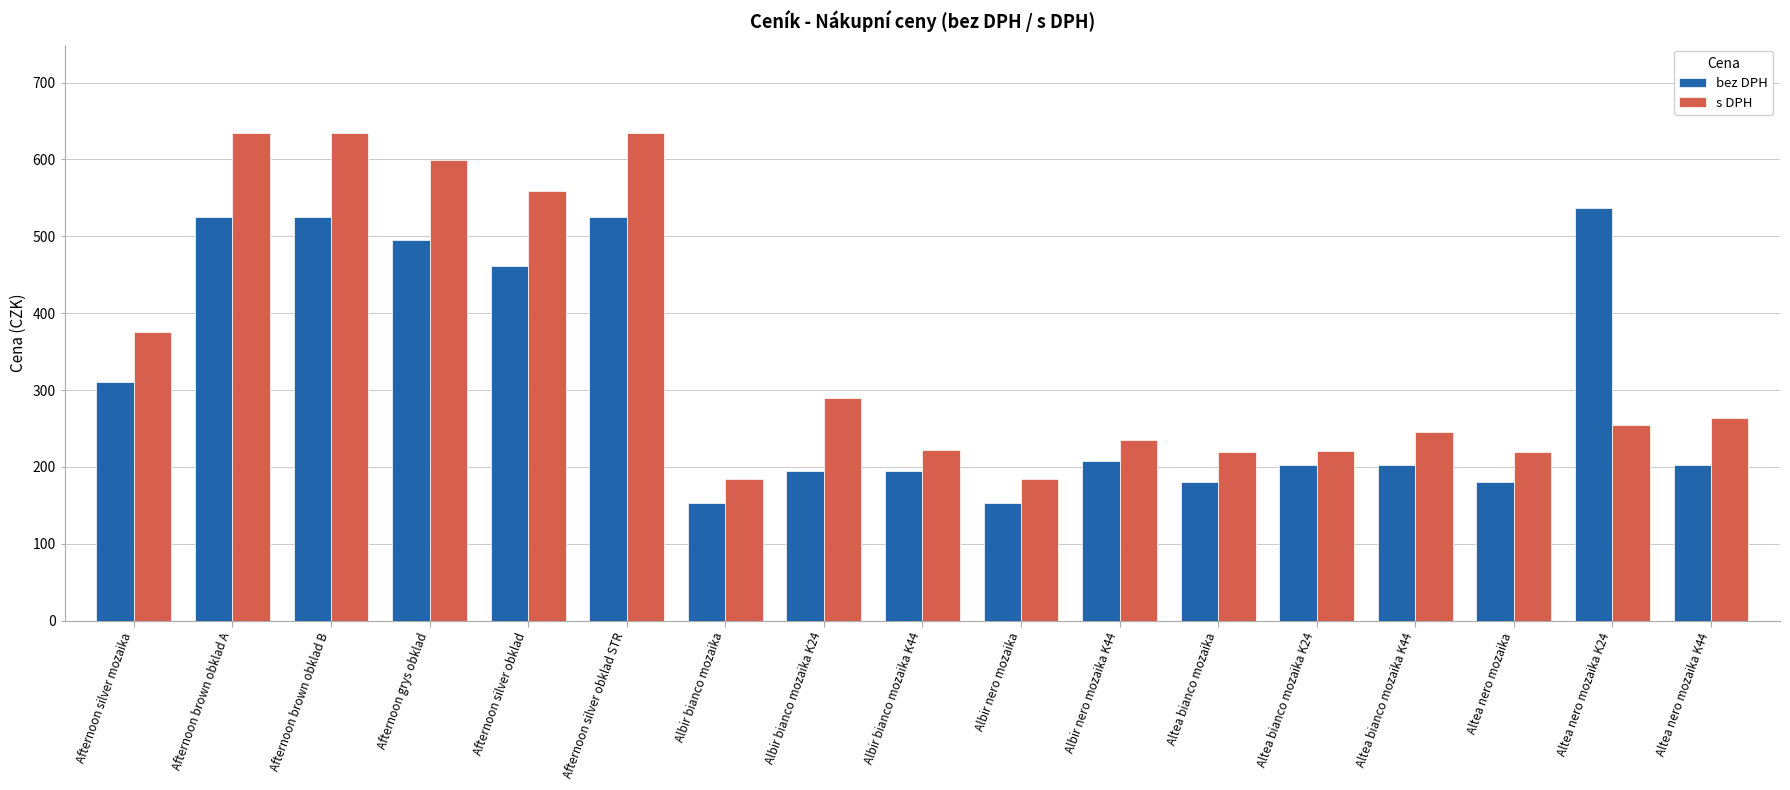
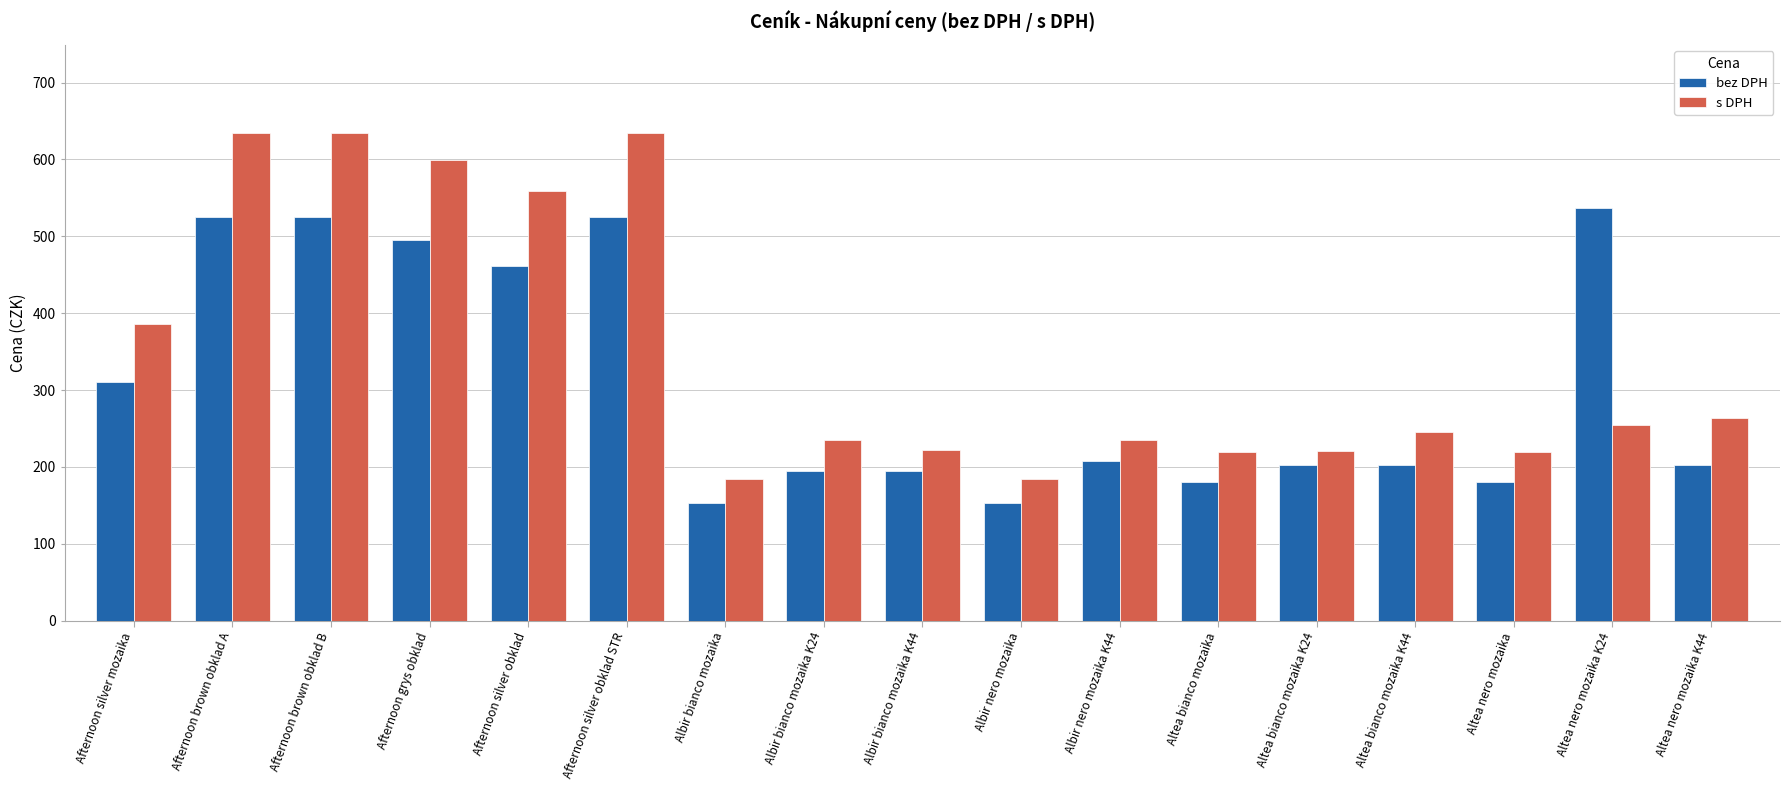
  {
    "bez DPH": {
      "Afternoon silver mozaika": 310,
      "Afternoon brown obklad A": 520,
      "Afternoon brown obklad B": 520,
      "Afternoon grys obklad": 500,
      "Afternoon silver obklad": 460,
      "Afternoon silver obklad STR": 520,
      "Albir bianco mozaika": 150,
      "Albir bianco mozaika K24": 190,
      "Albir bianco mozaika K44": 190,
      "Albir nero mozaika": 150,
      "Albir nero mozaika K44": 210,
      "Altea bianco mozaika": 180,
      "Altea bianco mozaika K24": 200,
      "Altea bianco mozaika K44": 200,
      "Altea nero mozaika": 180,
      "Altea nero mozaika K24": 540,
      "Altea nero mozaika K44": 200
    },
    "s DPH": {
-     "Afternoon silver mozaika": 380,
+     "Afternoon silver mozaika": 390,
      "Afternoon brown obklad A": 640,
      "Afternoon brown obklad B": 640,
      "Afternoon grys obklad": 600,
      "Afternoon silver obklad": 560,
      "Afternoon silver obklad STR": 640,
      "Albir bianco mozaika": 190,
-     "Albir bianco mozaika K24": 290,
+     "Albir bianco mozaika K24": 240,
      "Albir bianco mozaika K44": 220,
      "Albir nero mozaika": 190,
      "Albir nero mozaika K44": 240,
      "Altea bianco mozaika": 220,
      "Altea bianco mozaika K24": 220,
      "Altea bianco mozaika K44": 250,
      "Altea nero mozaika": 220,
      "Altea nero mozaika K24": 260,
      "Altea nero mozaika K44": 260
    }
  }
